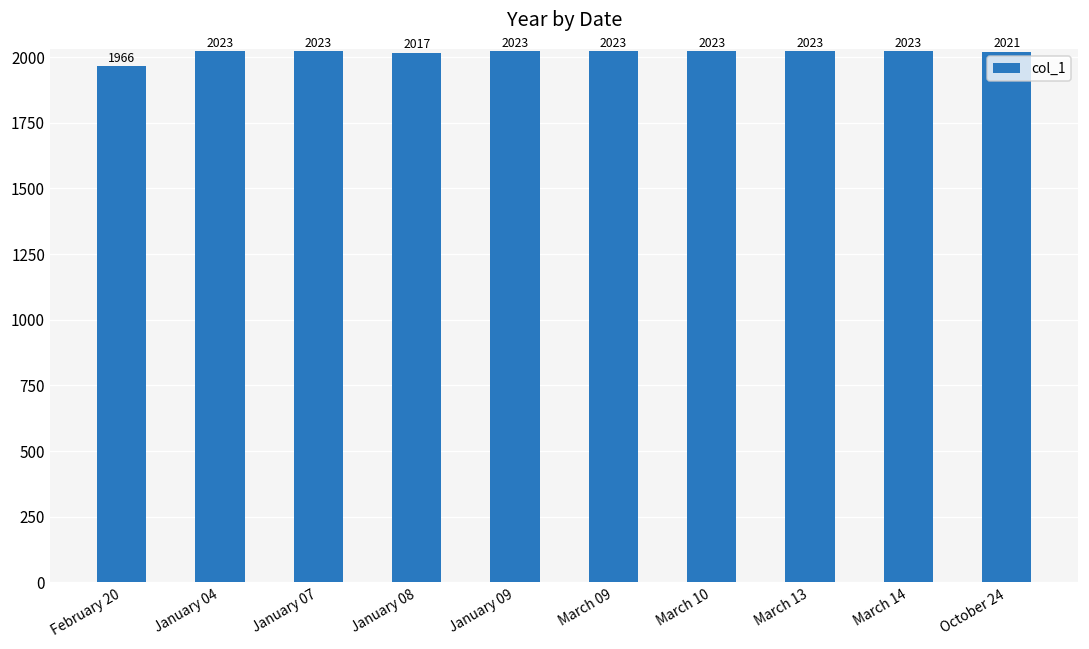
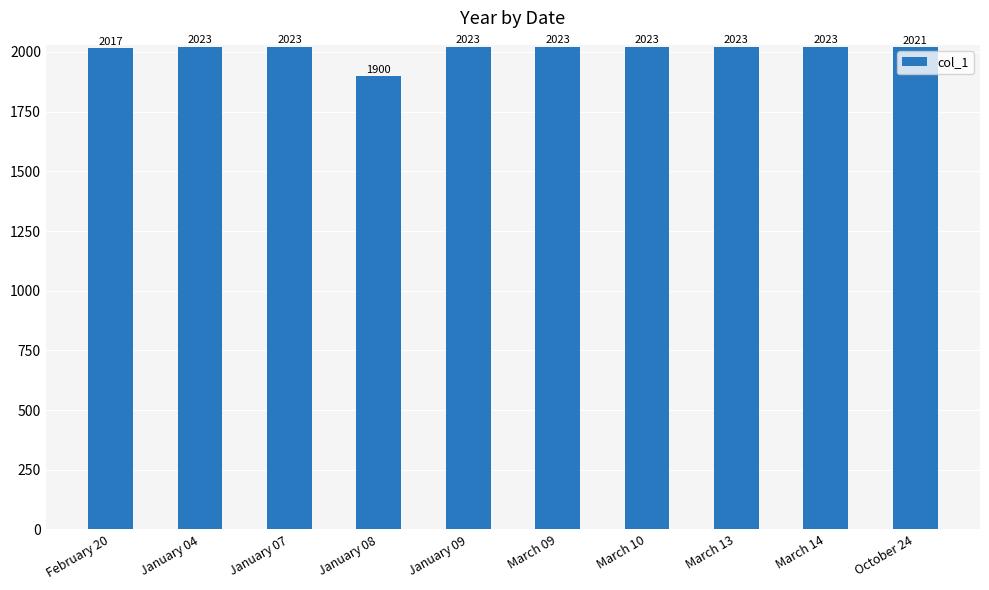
  {
-   "February 20": 1966,
+   "February 20": 2017,
    "January 04": 2023,
    "January 07": 2023,
-   "January 08": 2017,
+   "January 08": 1900,
    "January 09": 2023,
    "March 09": 2023,
    "March 10": 2023,
    "March 13": 2023,
    "March 14": 2023,
    "October 24": 2021
  }
